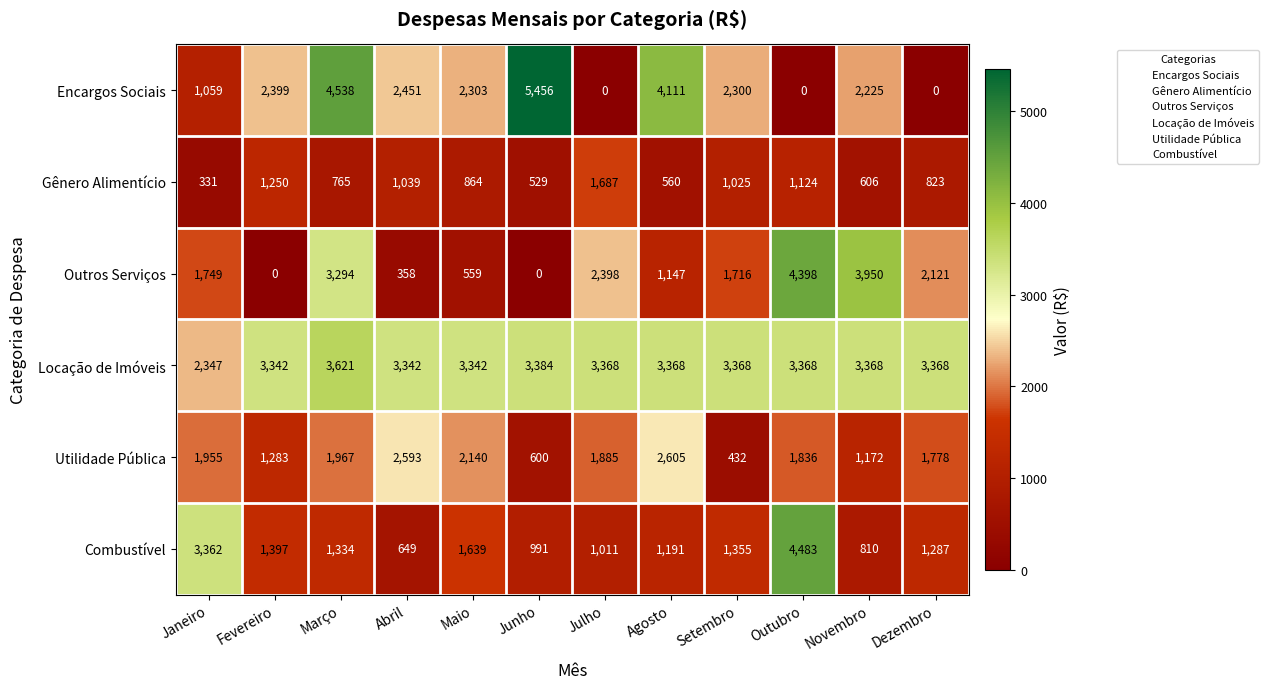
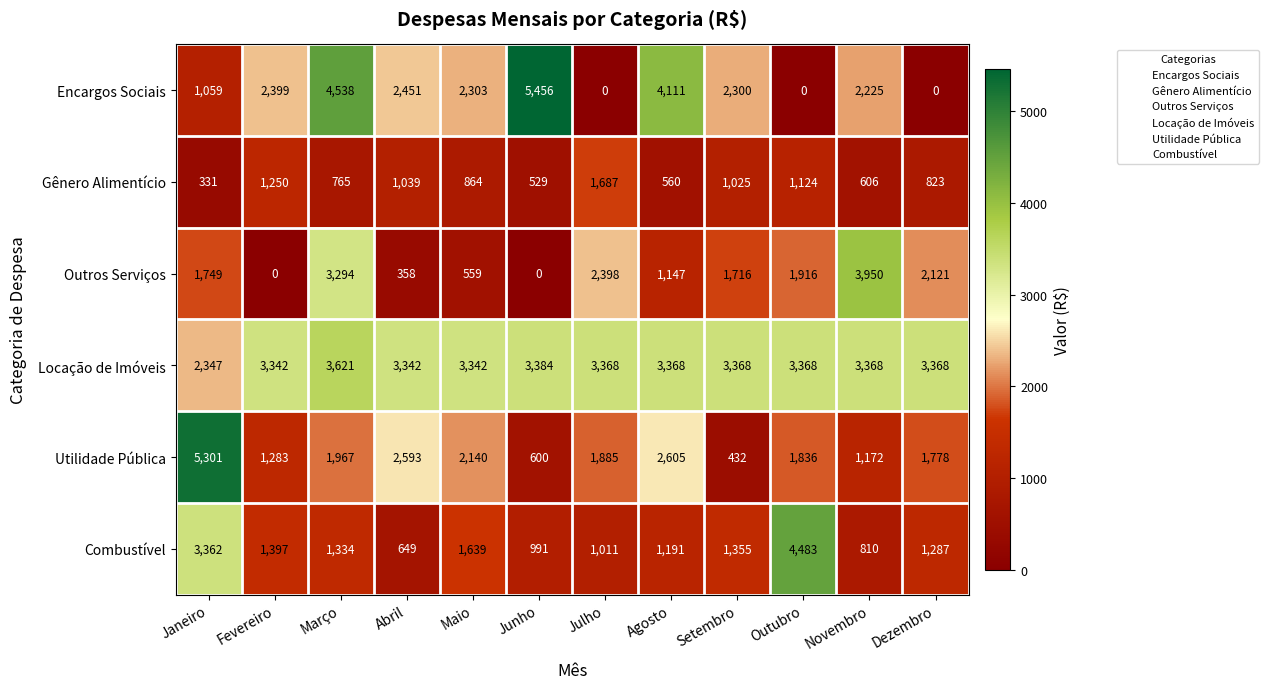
  {
    "Encargos Sociais": {
      "Janeiro": "1,059",
      "Fevereiro": "2,399",
      "Março": "4,538",
      "Abril": "2,451",
      "Maio": "2,303",
      "Junho": "5,456",
      "Julho": "0",
      "Agosto": "4,111",
      "Setembro": "2,300",
      "Outubro": "0",
      "Novembro": "2,225",
      "Dezembro": "0"
    },
    "Gênero Alimentício": {
      "Janeiro": "331",
      "Fevereiro": "1,250",
      "Março": "765",
      "Abril": "1,039",
      "Maio": "864",
      "Junho": "529",
      "Julho": "1,687",
      "Agosto": "560",
      "Setembro": "1,025",
      "Outubro": "1,124",
      "Novembro": "606",
      "Dezembro": "823"
    },
    "Outros Serviços": {
      "Janeiro": "1,749",
      "Fevereiro": "0",
      "Março": "3,294",
      "Abril": "358",
      "Maio": "559",
      "Junho": "0",
      "Julho": "2,398",
      "Agosto": "1,147",
      "Setembro": "1,716",
-     "Outubro": "4,398",
+     "Outubro": "1,916",
      "Novembro": "3,950",
      "Dezembro": "2,121"
    },
    "Locação de Imóveis": {
      "Janeiro": "2,347",
      "Fevereiro": "3,342",
      "Março": "3,621",
      "Abril": "3,342",
      "Maio": "3,342",
      "Junho": "3,384",
      "Julho": "3,368",
      "Agosto": "3,368",
      "Setembro": "3,368",
      "Outubro": "3,368",
      "Novembro": "3,368",
      "Dezembro": "3,368"
    },
    "Utilidade Pública": {
-     "Janeiro": "1,955",
+     "Janeiro": "5,301",
      "Fevereiro": "1,283",
      "Março": "1,967",
      "Abril": "2,593",
      "Maio": "2,140",
      "Junho": "600",
      "Julho": "1,885",
      "Agosto": "2,605",
      "Setembro": "432",
      "Outubro": "1,836",
      "Novembro": "1,172",
      "Dezembro": "1,778"
    },
    "Combustível": {
      "Janeiro": "3,362",
      "Fevereiro": "1,397",
      "Março": "1,334",
      "Abril": "649",
      "Maio": "1,639",
      "Junho": "991",
      "Julho": "1,011",
      "Agosto": "1,191",
      "Setembro": "1,355",
      "Outubro": "4,483",
      "Novembro": "810",
      "Dezembro": "1,287"
    }
  }
